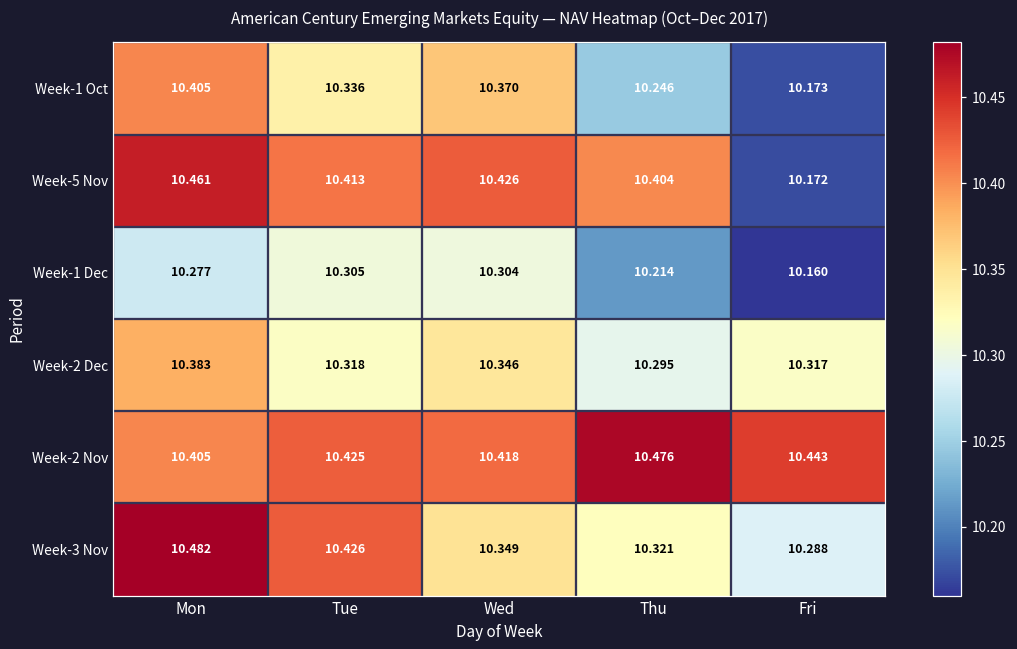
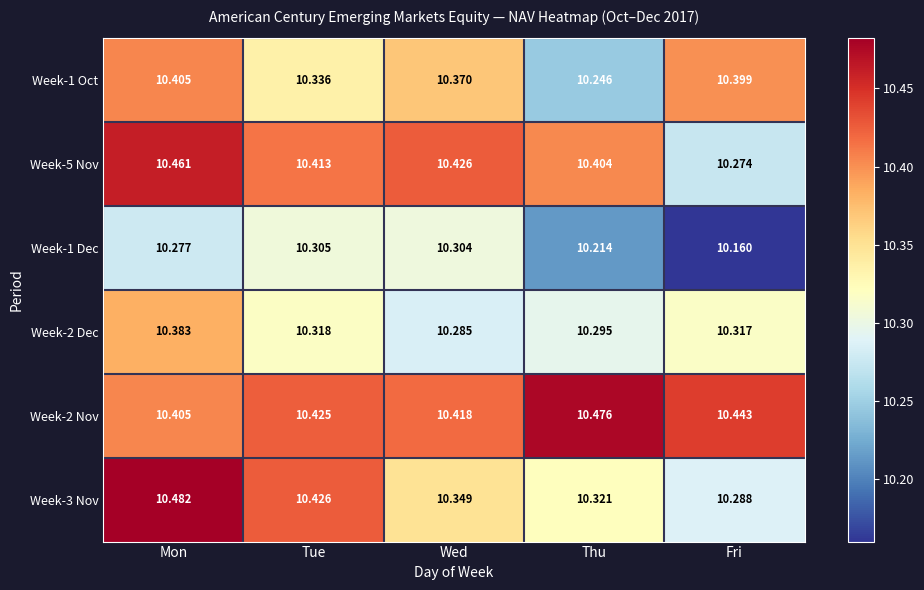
  {
    "Week-1 Oct": {
      "Mon": 10.405,
      "Tue": 10.336,
      "Wed": 10.370,
      "Thu": 10.246,
-     "Fri": 10.173
+     "Fri": 10.399
    },
    "Week-5 Nov": {
      "Mon": 10.461,
      "Tue": 10.413,
      "Wed": 10.426,
      "Thu": 10.404,
-     "Fri": 10.172
+     "Fri": 10.274
    },
    "Week-1 Dec": {
      "Mon": 10.277,
      "Tue": 10.305,
      "Wed": 10.304,
      "Thu": 10.214,
      "Fri": 10.160
    },
    "Week-2 Dec": {
      "Mon": 10.383,
      "Tue": 10.318,
-     "Wed": 10.346,
+     "Wed": 10.285,
      "Thu": 10.295,
      "Fri": 10.317
    },
    "Week-2 Nov": {
      "Mon": 10.405,
      "Tue": 10.425,
      "Wed": 10.418,
      "Thu": 10.476,
      "Fri": 10.443
    },
    "Week-3 Nov": {
      "Mon": 10.482,
      "Tue": 10.426,
      "Wed": 10.349,
      "Thu": 10.321,
      "Fri": 10.288
    }
  }
